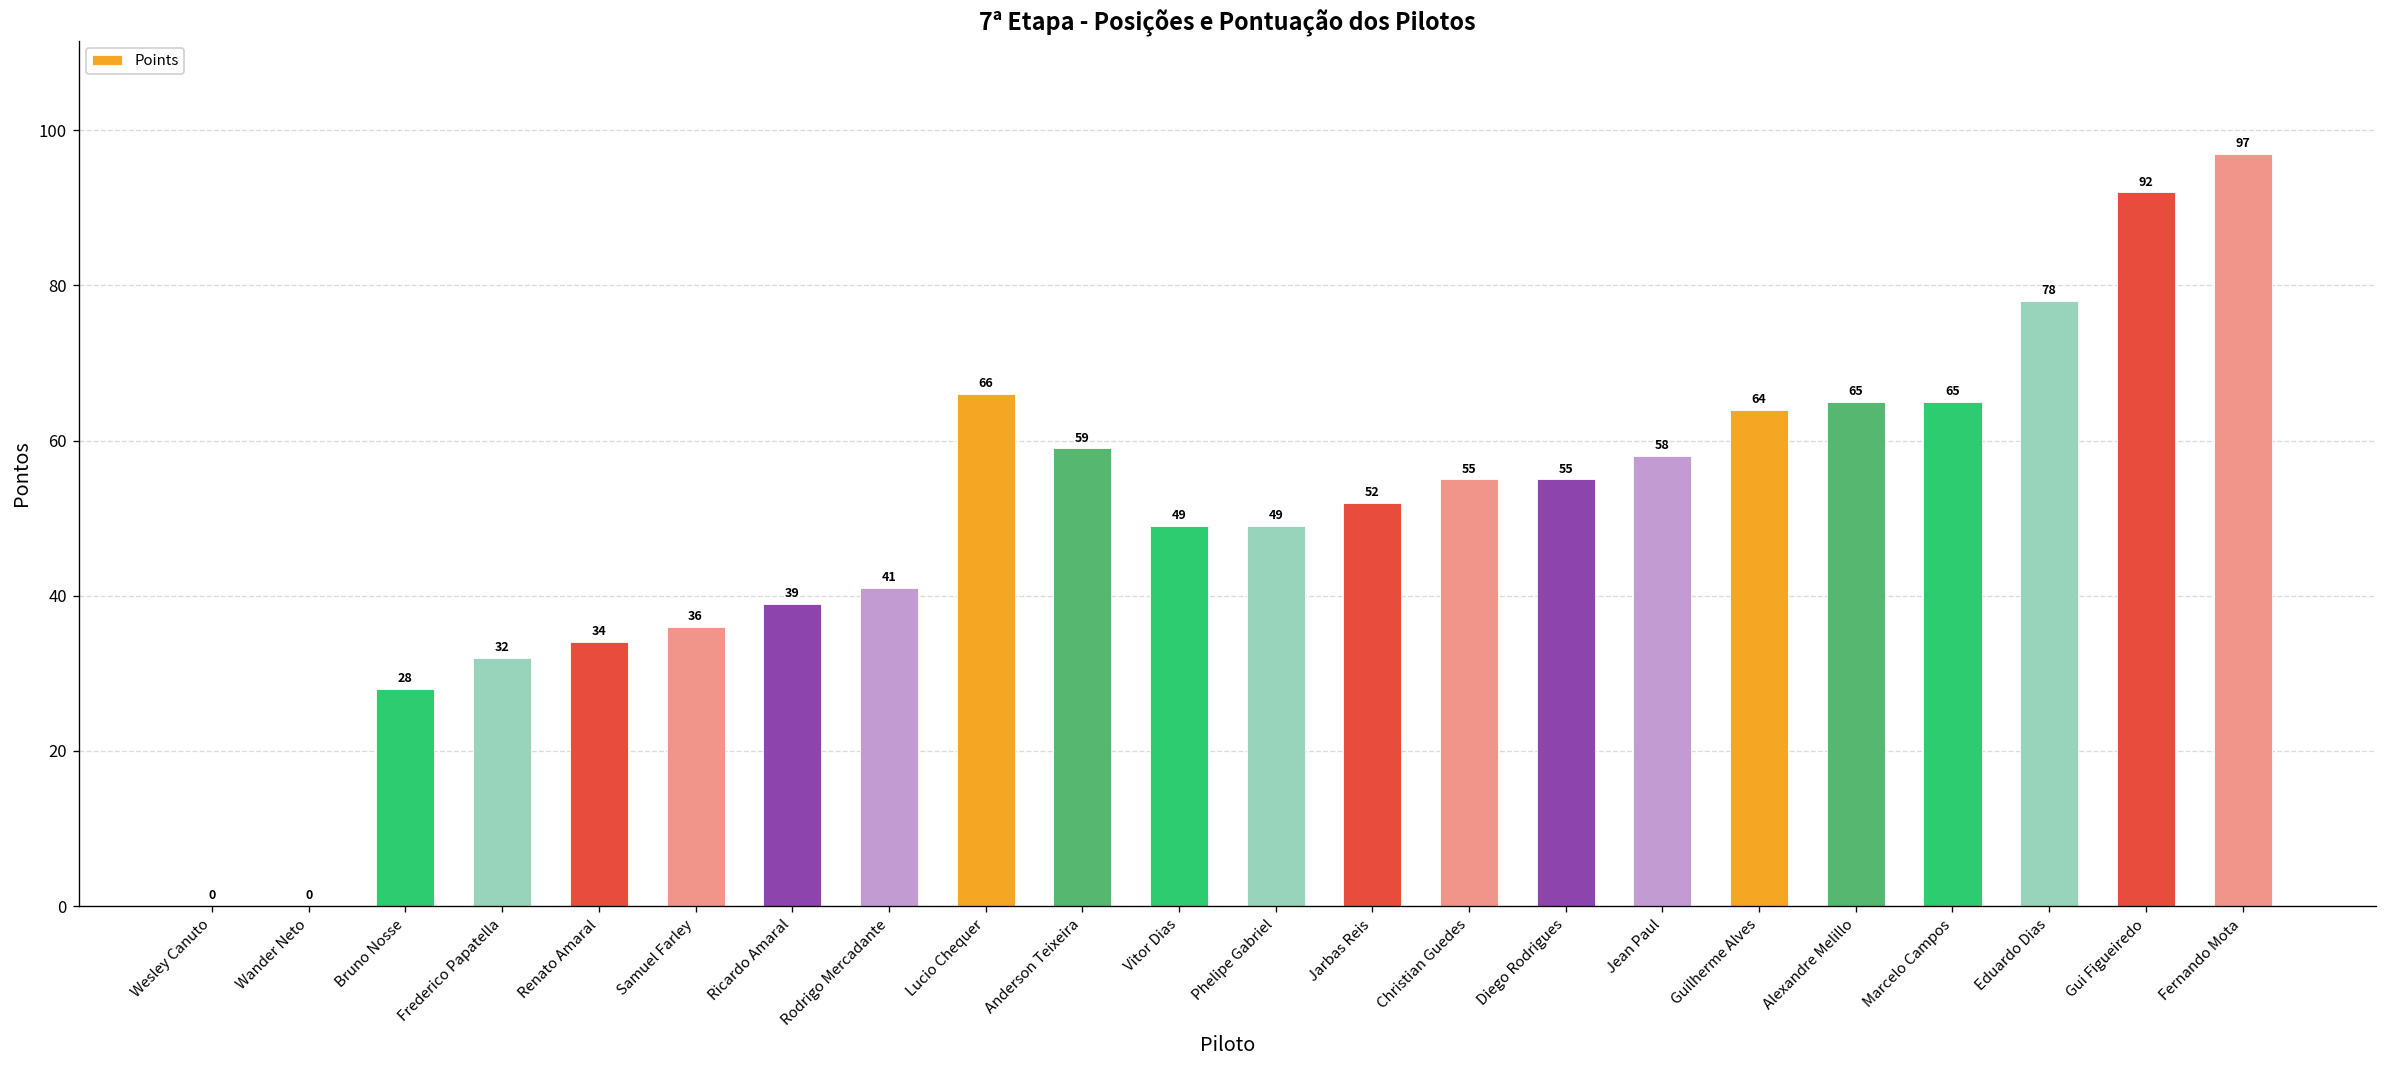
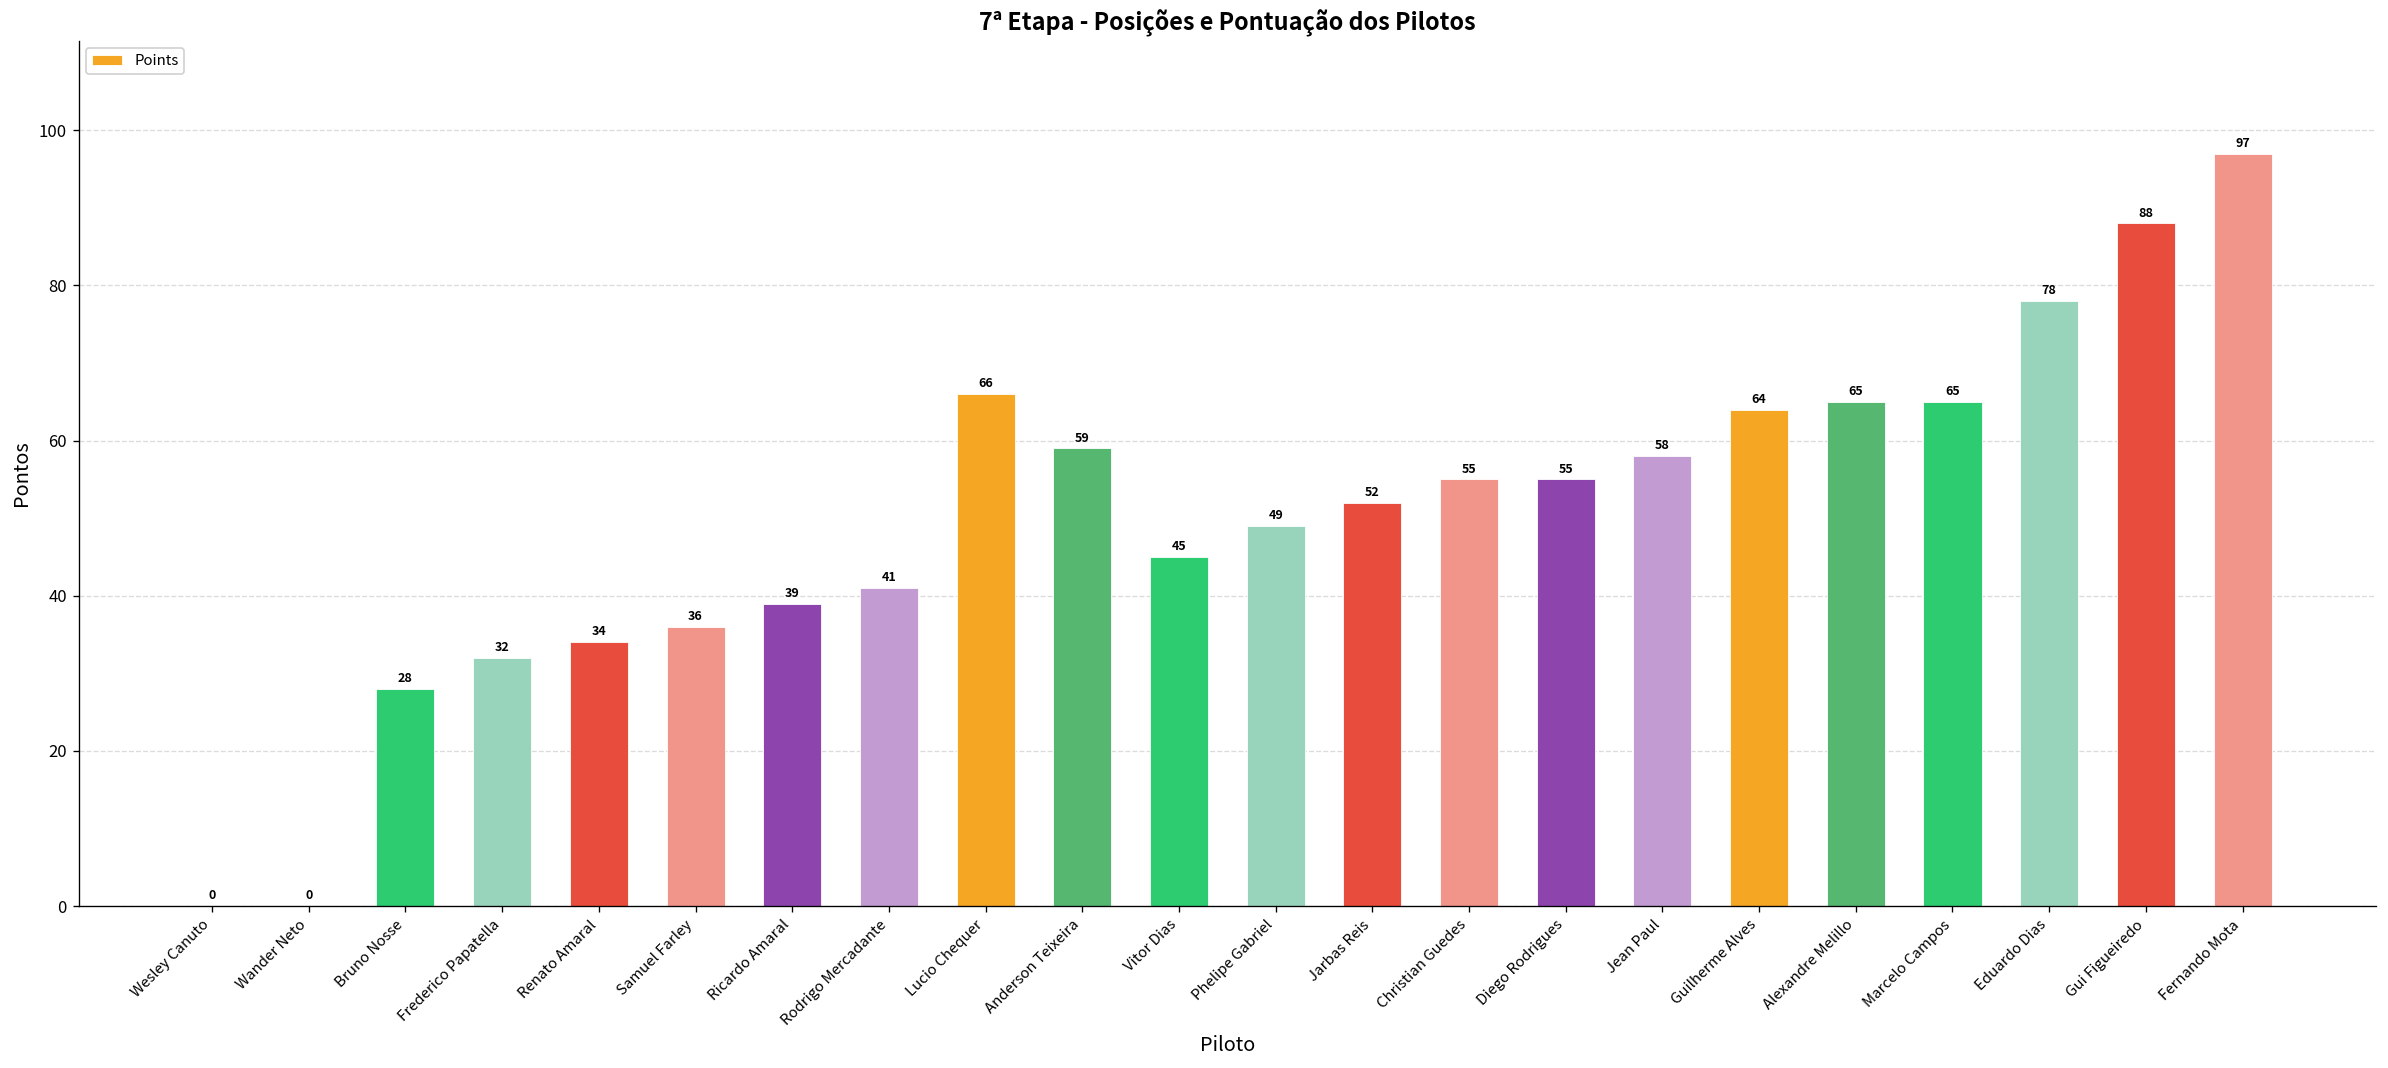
  {
    "Wesley Canuto": 0,
    "Wander Neto": 0,
    "Bruno Nosse": 28,
    "Frederico Papatella": 32,
    "Renato Amaral": 34,
    "Samuel Farley": 36,
    "Ricardo Amaral": 39,
    "Rodrigo Mercadante": 41,
    "Lucio Chequer": 66,
    "Anderson Teixeira": 59,
-   "Vitor Dias": 49,
+   "Vitor Dias": 45,
    "Phelipe Gabriel": 49,
    "Jarbas Reis": 52,
    "Christian Guedes": 55,
    "Diego Rodrigues": 55,
    "Jean Paul": 58,
    "Guilherme Alves": 64,
    "Alexandre Melillo": 65,
    "Marcelo Campos": 65,
    "Eduardo Dias": 78,
-   "Gui Figueiredo": 92,
+   "Gui Figueiredo": 88,
    "Fernando Mota": 97
  }
